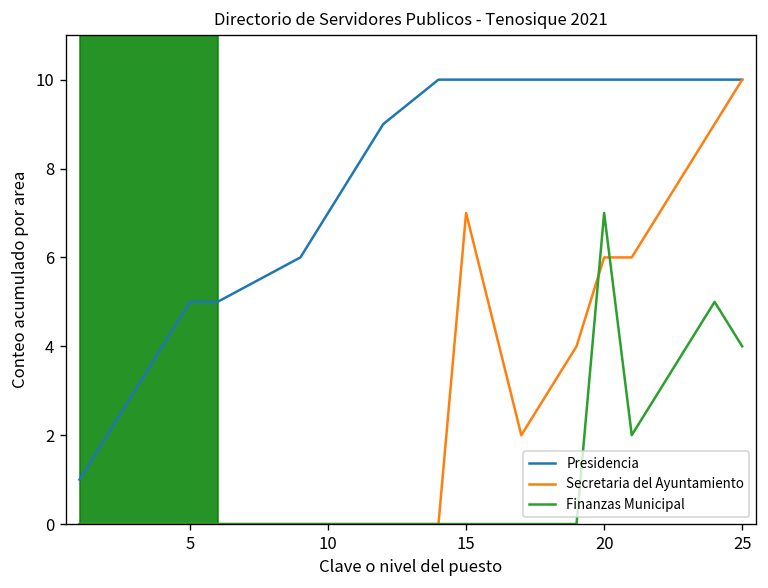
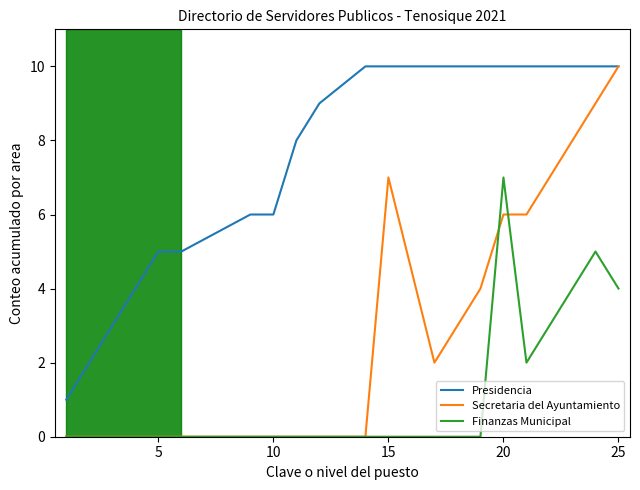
  {
    "Presidencia": {
      "5": 5,
-     "10": 7,
+     "10": 6,
      "15": 10,
      "20": 10
    },
    "Secretaria del Ayuntamiento": {
      "15": 7,
      "20": 6
    },
    "Finanzas Municipal": {
      "15": 0,
      "20": 7,
      "25": 4
    }
  }
